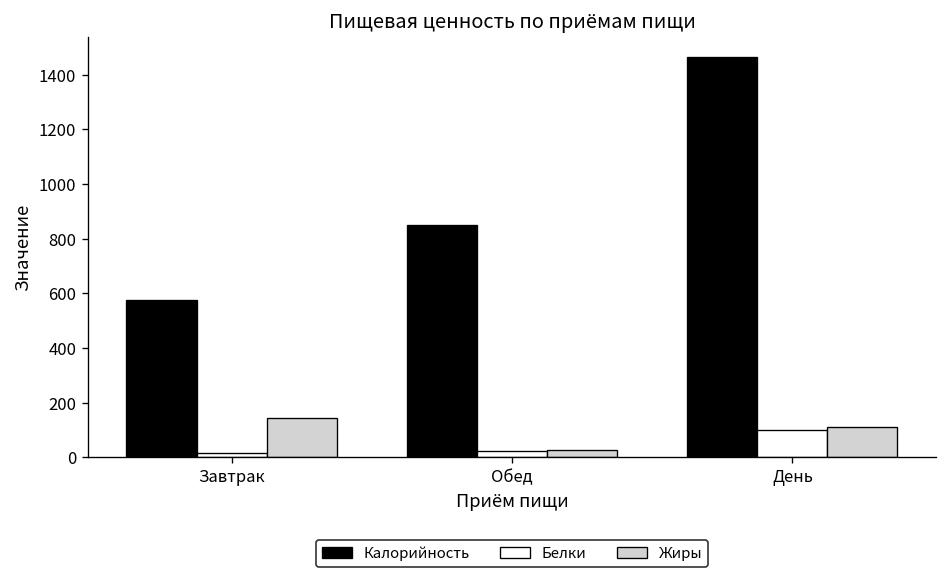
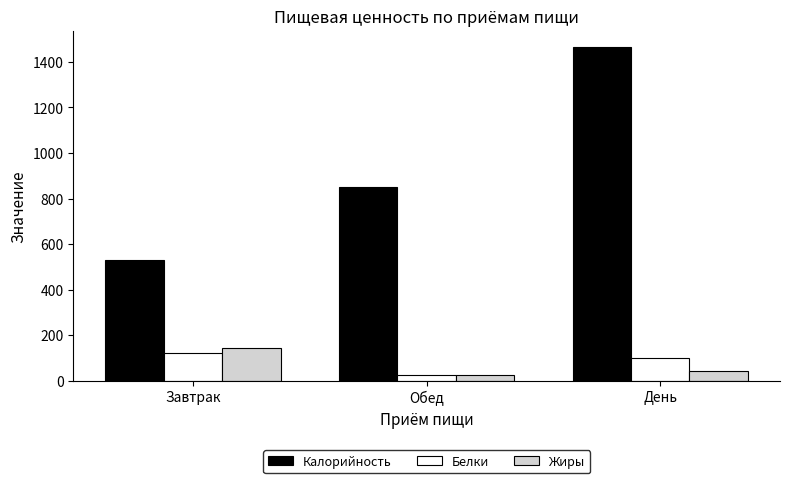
  {
    "Калорийность": {
-     "Завтрак": 570,
+     "Завтрак": 530,
      "Обед": 850,
      "День": 1460
    },
    "Белки": {
-     "Завтрак": 20,
+     "Завтрак": 120,
      "Обед": 20,
      "День": 100
    },
    "Жиры": {
      "Завтрак": 140,
      "Обед": 30,
-     "День": 110
+     "День": 40
    }
  }
